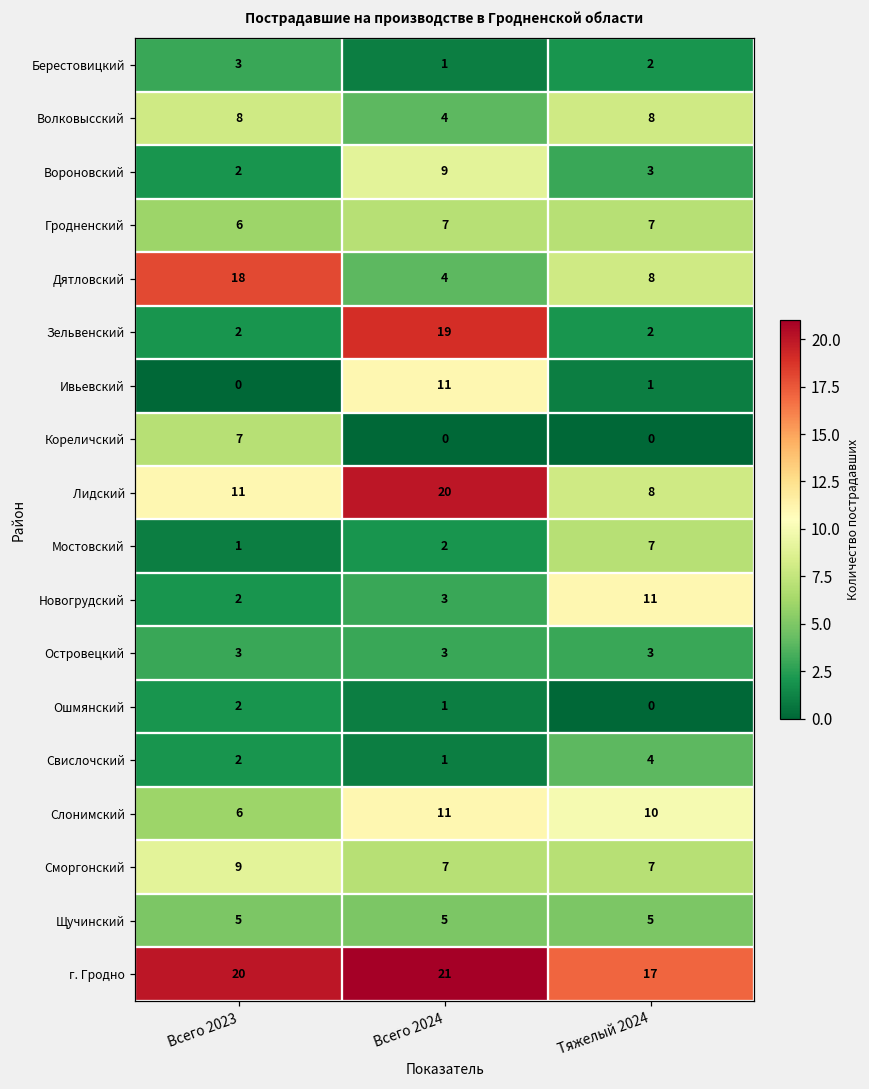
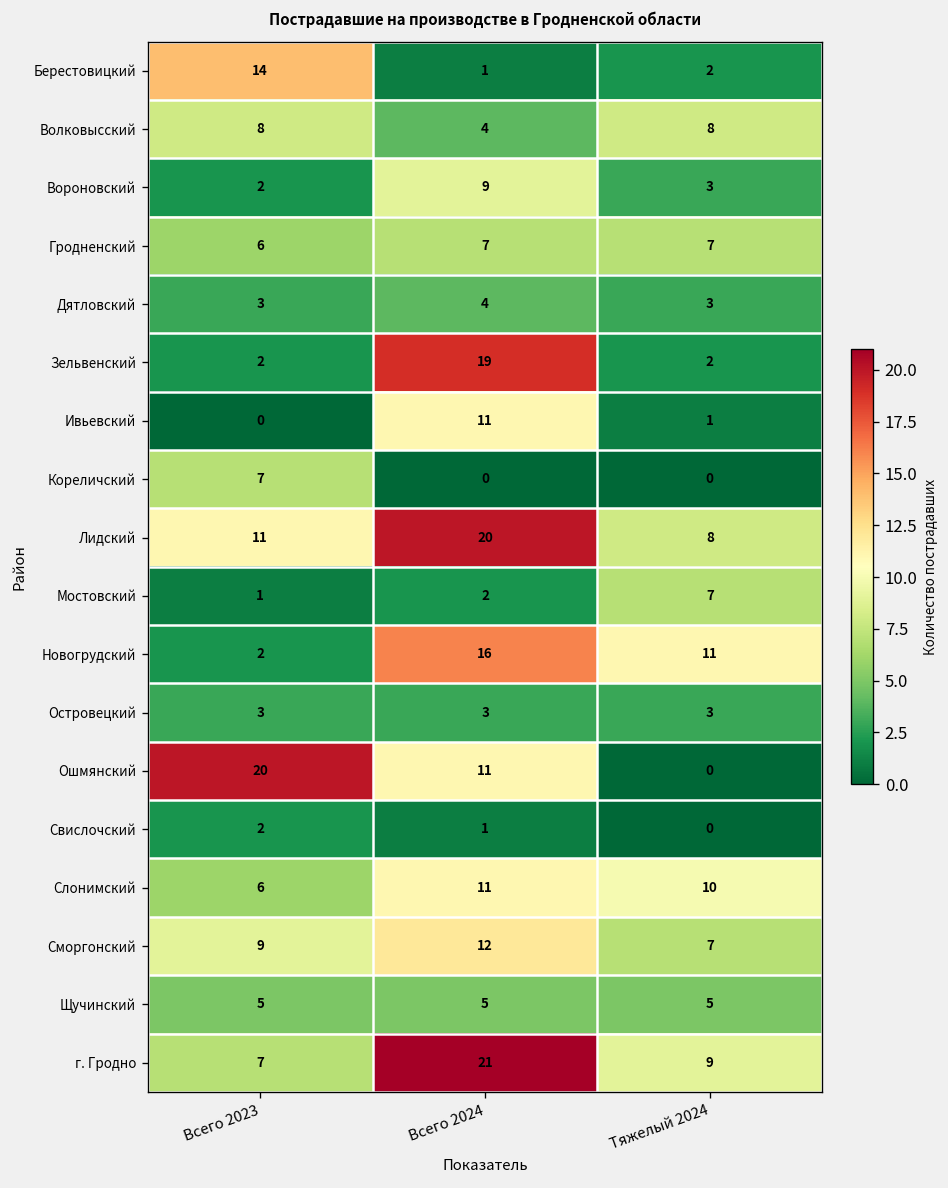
  {
    "Берестовицкий": {
-     "Всего 2023": 3,
+     "Всего 2023": 14,
      "Всего 2024": 1,
      "Тяжелый 2024": 2
    },
    "Волковысский": {
      "Всего 2023": 8,
      "Всего 2024": 4,
      "Тяжелый 2024": 8
    },
    "Вороновский": {
      "Всего 2023": 2,
      "Всего 2024": 9,
      "Тяжелый 2024": 3
    },
    "Гродненский": {
      "Всего 2023": 6,
      "Всего 2024": 7,
      "Тяжелый 2024": 7
    },
    "Дятловский": {
-     "Всего 2023": 18,
+     "Всего 2023": 3,
      "Всего 2024": 4,
-     "Тяжелый 2024": 8
+     "Тяжелый 2024": 3
    },
    "Зельвенский": {
      "Всего 2023": 2,
      "Всего 2024": 19,
      "Тяжелый 2024": 2
    },
    "Ивьевский": {
      "Всего 2023": 0,
      "Всего 2024": 11,
      "Тяжелый 2024": 1
    },
    "Кореличский": {
      "Всего 2023": 7,
      "Всего 2024": 0,
      "Тяжелый 2024": 0
    },
    "Лидский": {
      "Всего 2023": 11,
      "Всего 2024": 20,
      "Тяжелый 2024": 8
    },
    "Мостовский": {
      "Всего 2023": 1,
      "Всего 2024": 2,
      "Тяжелый 2024": 7
    },
    "Новогрудский": {
      "Всего 2023": 2,
-     "Всего 2024": 3,
+     "Всего 2024": 16,
      "Тяжелый 2024": 11
    },
    "Островецкий": {
      "Всего 2023": 3,
      "Всего 2024": 3,
      "Тяжелый 2024": 3
    },
    "Ошмянский": {
-     "Всего 2023": 2,
-     "Всего 2024": 1,
+     "Всего 2023": 20,
+     "Всего 2024": 11,
      "Тяжелый 2024": 0
    },
    "Свислочский": {
      "Всего 2023": 2,
      "Всего 2024": 1,
-     "Тяжелый 2024": 4
+     "Тяжелый 2024": 0
    },
    "Слонимский": {
      "Всего 2023": 6,
      "Всего 2024": 11,
      "Тяжелый 2024": 10
    },
    "Сморгонский": {
      "Всего 2023": 9,
-     "Всего 2024": 7,
+     "Всего 2024": 12,
      "Тяжелый 2024": 7
    },
    "Щучинский": {
      "Всего 2023": 5,
      "Всего 2024": 5,
      "Тяжелый 2024": 5
    },
    "г. Гродно": {
-     "Всего 2023": 20,
+     "Всего 2023": 7,
      "Всего 2024": 21,
-     "Тяжелый 2024": 17
+     "Тяжелый 2024": 9
    }
  }
